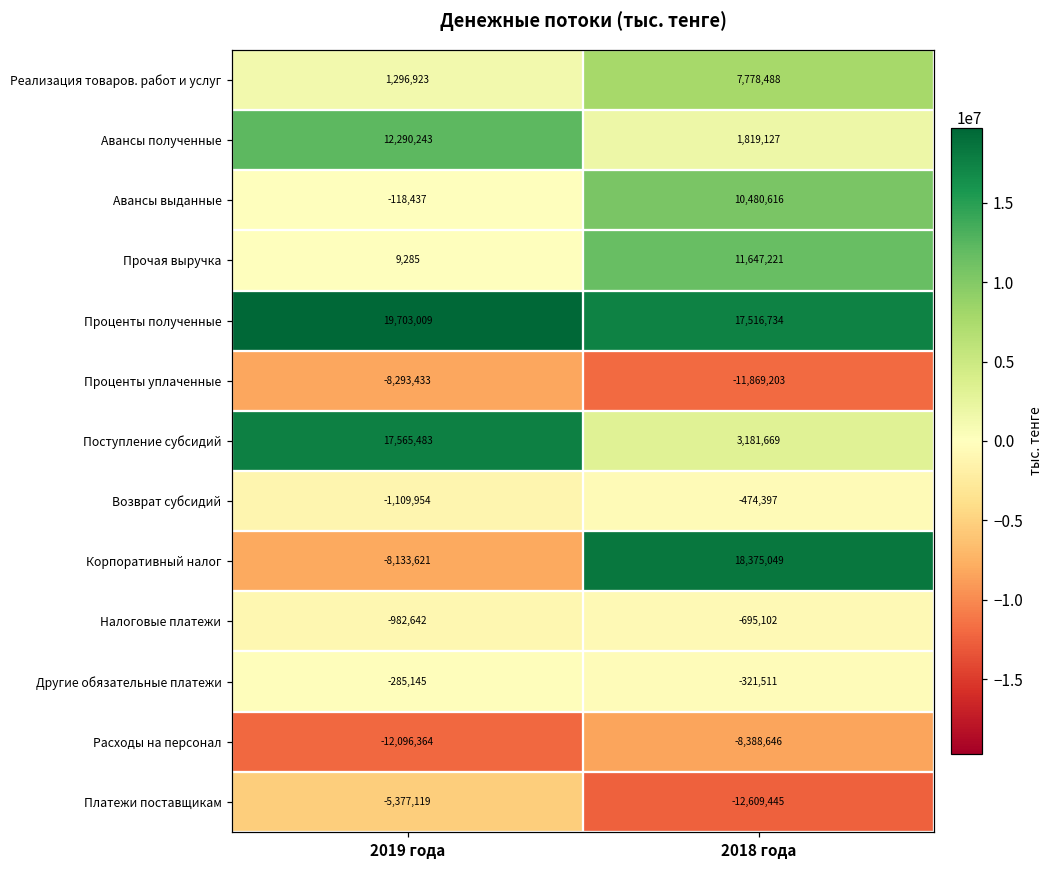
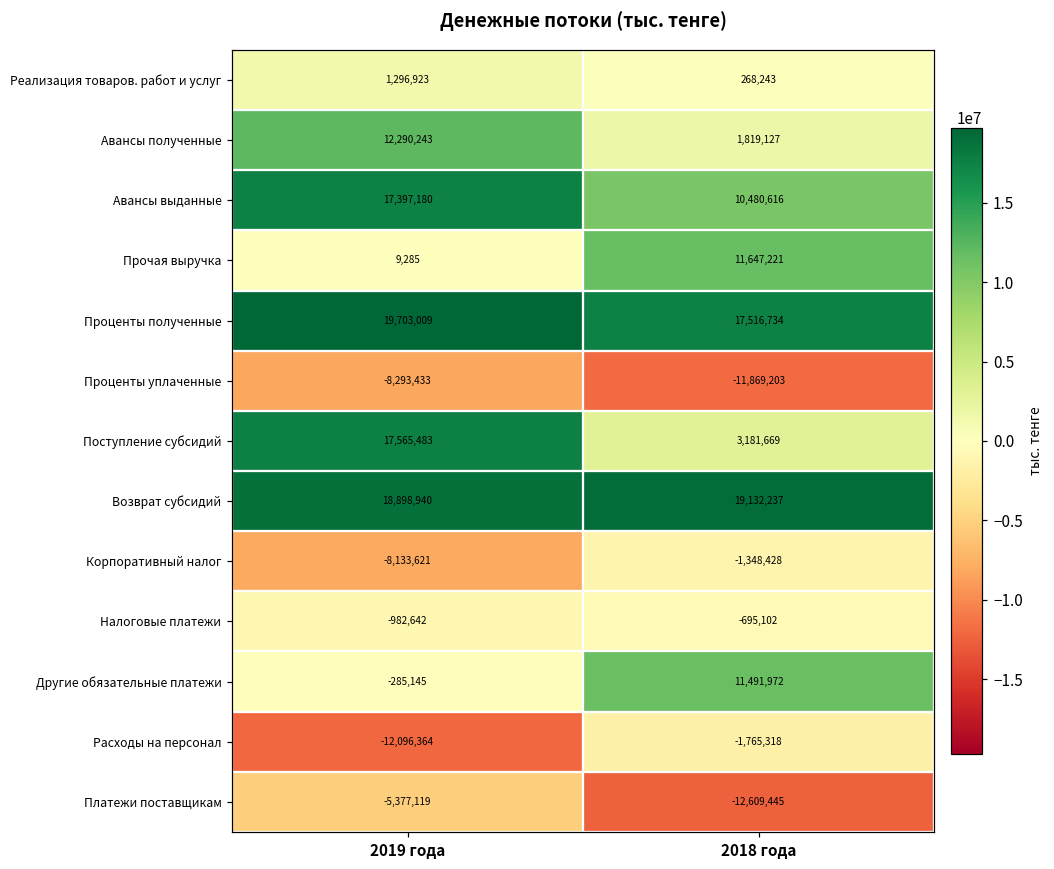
  {
    "Реализация товаров. работ и услуг": {
      "2019 года": "1,296,923",
-     "2018 года": "7,778,488"
+     "2018 года": "268,243"
    },
    "Авансы полученные": {
      "2019 года": "12,290,243",
      "2018 года": "1,819,127"
    },
    "Авансы выданные": {
-     "2019 года": "-118,437",
+     "2019 года": "17,397,180",
      "2018 года": "10,480,616"
    },
    "Прочая выручка": {
      "2019 года": "9,285",
      "2018 года": "11,647,221"
    },
    "Проценты полученные": {
      "2019 года": "19,703,009",
      "2018 года": "17,516,734"
    },
    "Проценты уплаченные": {
      "2019 года": "-8,293,433",
      "2018 года": "-11,869,203"
    },
    "Поступление субсидий": {
      "2019 года": "17,565,483",
      "2018 года": "3,181,669"
    },
    "Возврат субсидий": {
-     "2019 года": "-1,109,954",
-     "2018 года": "-474,397"
+     "2019 года": "18,898,940",
+     "2018 года": "19,132,237"
    },
    "Корпоративный налог": {
      "2019 года": "-8,133,621",
-     "2018 года": "18,375,049"
+     "2018 года": "-1,348,428"
    },
    "Налоговые платежи": {
      "2019 года": "-982,642",
      "2018 года": "-695,102"
    },
    "Другие обязательные платежи": {
      "2019 года": "-285,145",
-     "2018 года": "-321,511"
+     "2018 года": "11,491,972"
    },
    "Расходы на персонал": {
      "2019 года": "-12,096,364",
-     "2018 года": "-8,388,646"
+     "2018 года": "-1,765,318"
    },
    "Платежи поставщикам": {
      "2019 года": "-5,377,119",
      "2018 года": "-12,609,445"
    }
  }
